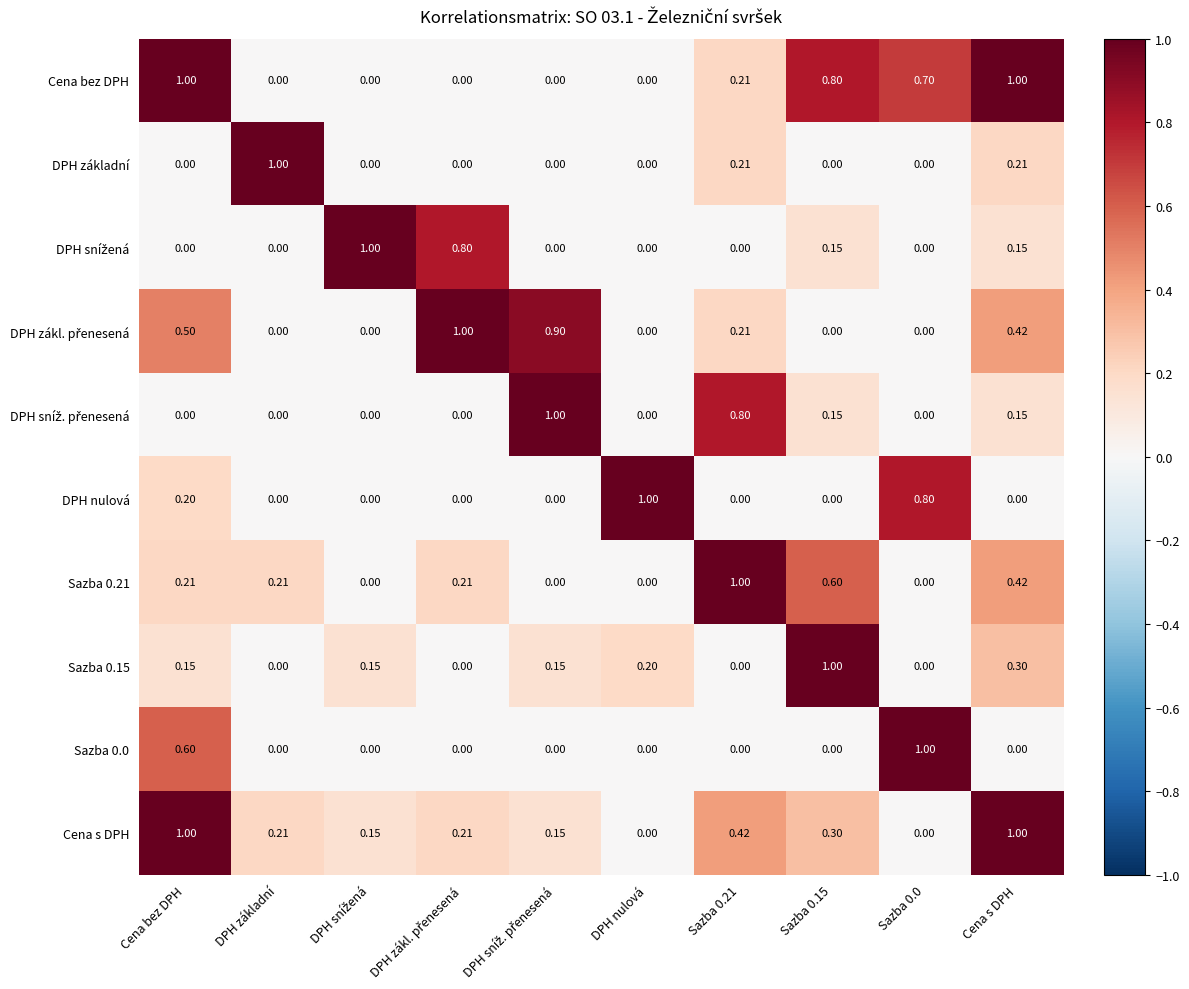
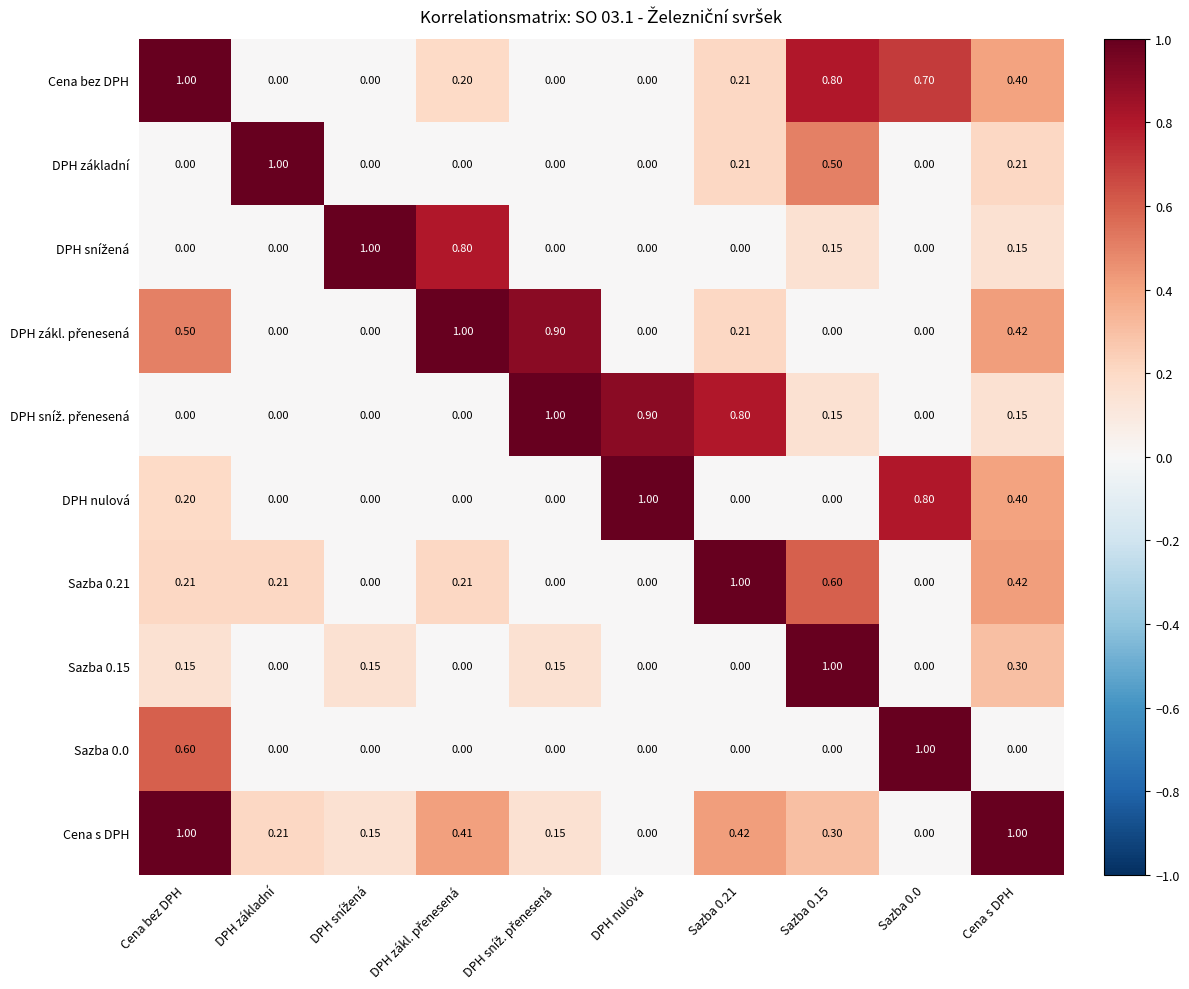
  {
    "Cena bez DPH": {
      "Cena bez DPH": 1.00,
      "DPH základní": 0.00,
      "DPH snížená": 0.00,
-     "DPH zákl. přenesená": 0.00,
+     "DPH zákl. přenesená": 0.20,
      "DPH sníž. přenesená": 0.00,
      "DPH nulová": 0.00,
      "Sazba 0.21": 0.21,
      "Sazba 0.15": 0.80,
      "Sazba 0.0": 0.70,
-     "Cena s DPH": 1.00
+     "Cena s DPH": 0.40
    },
    "DPH základní": {
      "Cena bez DPH": 0.00,
      "DPH základní": 1.00,
      "DPH snížená": 0.00,
      "DPH zákl. přenesená": 0.00,
      "DPH sníž. přenesená": 0.00,
      "DPH nulová": 0.00,
      "Sazba 0.21": 0.21,
-     "Sazba 0.15": 0.00,
+     "Sazba 0.15": 0.50,
      "Sazba 0.0": 0.00,
      "Cena s DPH": 0.21
    },
    "DPH snížená": {
      "Cena bez DPH": 0.00,
      "DPH základní": 0.00,
      "DPH snížená": 1.00,
      "DPH zákl. přenesená": 0.80,
      "DPH sníž. přenesená": 0.00,
      "DPH nulová": 0.00,
      "Sazba 0.21": 0.00,
      "Sazba 0.15": 0.15,
      "Sazba 0.0": 0.00,
      "Cena s DPH": 0.15
    },
    "DPH zákl. přenesená": {
      "Cena bez DPH": 0.50,
      "DPH základní": 0.00,
      "DPH snížená": 0.00,
      "DPH zákl. přenesená": 1.00,
      "DPH sníž. přenesená": 0.90,
      "DPH nulová": 0.00,
      "Sazba 0.21": 0.21,
      "Sazba 0.15": 0.00,
      "Sazba 0.0": 0.00,
      "Cena s DPH": 0.42
    },
    "DPH sníž. přenesená": {
      "Cena bez DPH": 0.00,
      "DPH základní": 0.00,
      "DPH snížená": 0.00,
      "DPH zákl. přenesená": 0.00,
      "DPH sníž. přenesená": 1.00,
-     "DPH nulová": 0.00,
+     "DPH nulová": 0.90,
      "Sazba 0.21": 0.80,
      "Sazba 0.15": 0.15,
      "Sazba 0.0": 0.00,
      "Cena s DPH": 0.15
    },
    "DPH nulová": {
      "Cena bez DPH": 0.20,
      "DPH základní": 0.00,
      "DPH snížená": 0.00,
      "DPH zákl. přenesená": 0.00,
      "DPH sníž. přenesená": 0.00,
      "DPH nulová": 1.00,
      "Sazba 0.21": 0.00,
      "Sazba 0.15": 0.00,
      "Sazba 0.0": 0.80,
-     "Cena s DPH": 0.00
+     "Cena s DPH": 0.40
    },
    "Sazba 0.21": {
      "Cena bez DPH": 0.21,
      "DPH základní": 0.21,
      "DPH snížená": 0.00,
      "DPH zákl. přenesená": 0.21,
      "DPH sníž. přenesená": 0.00,
      "DPH nulová": 0.00,
      "Sazba 0.21": 1.00,
      "Sazba 0.15": 0.60,
      "Sazba 0.0": 0.00,
      "Cena s DPH": 0.42
    },
    "Sazba 0.15": {
      "Cena bez DPH": 0.15,
      "DPH základní": 0.00,
      "DPH snížená": 0.15,
      "DPH zákl. přenesená": 0.00,
      "DPH sníž. přenesená": 0.15,
-     "DPH nulová": 0.20,
+     "DPH nulová": 0.00,
      "Sazba 0.21": 0.00,
      "Sazba 0.15": 1.00,
      "Sazba 0.0": 0.00,
      "Cena s DPH": 0.30
    },
    "Sazba 0.0": {
      "Cena bez DPH": 0.60,
      "DPH základní": 0.00,
      "DPH snížená": 0.00,
      "DPH zákl. přenesená": 0.00,
      "DPH sníž. přenesená": 0.00,
      "DPH nulová": 0.00,
      "Sazba 0.21": 0.00,
      "Sazba 0.15": 0.00,
      "Sazba 0.0": 1.00,
      "Cena s DPH": 0.00
    },
    "Cena s DPH": {
      "Cena bez DPH": 1.00,
      "DPH základní": 0.21,
      "DPH snížená": 0.15,
-     "DPH zákl. přenesená": 0.21,
+     "DPH zákl. přenesená": 0.41,
      "DPH sníž. přenesená": 0.15,
      "DPH nulová": 0.00,
      "Sazba 0.21": 0.42,
      "Sazba 0.15": 0.30,
      "Sazba 0.0": 0.00,
      "Cena s DPH": 1.00
    }
  }
